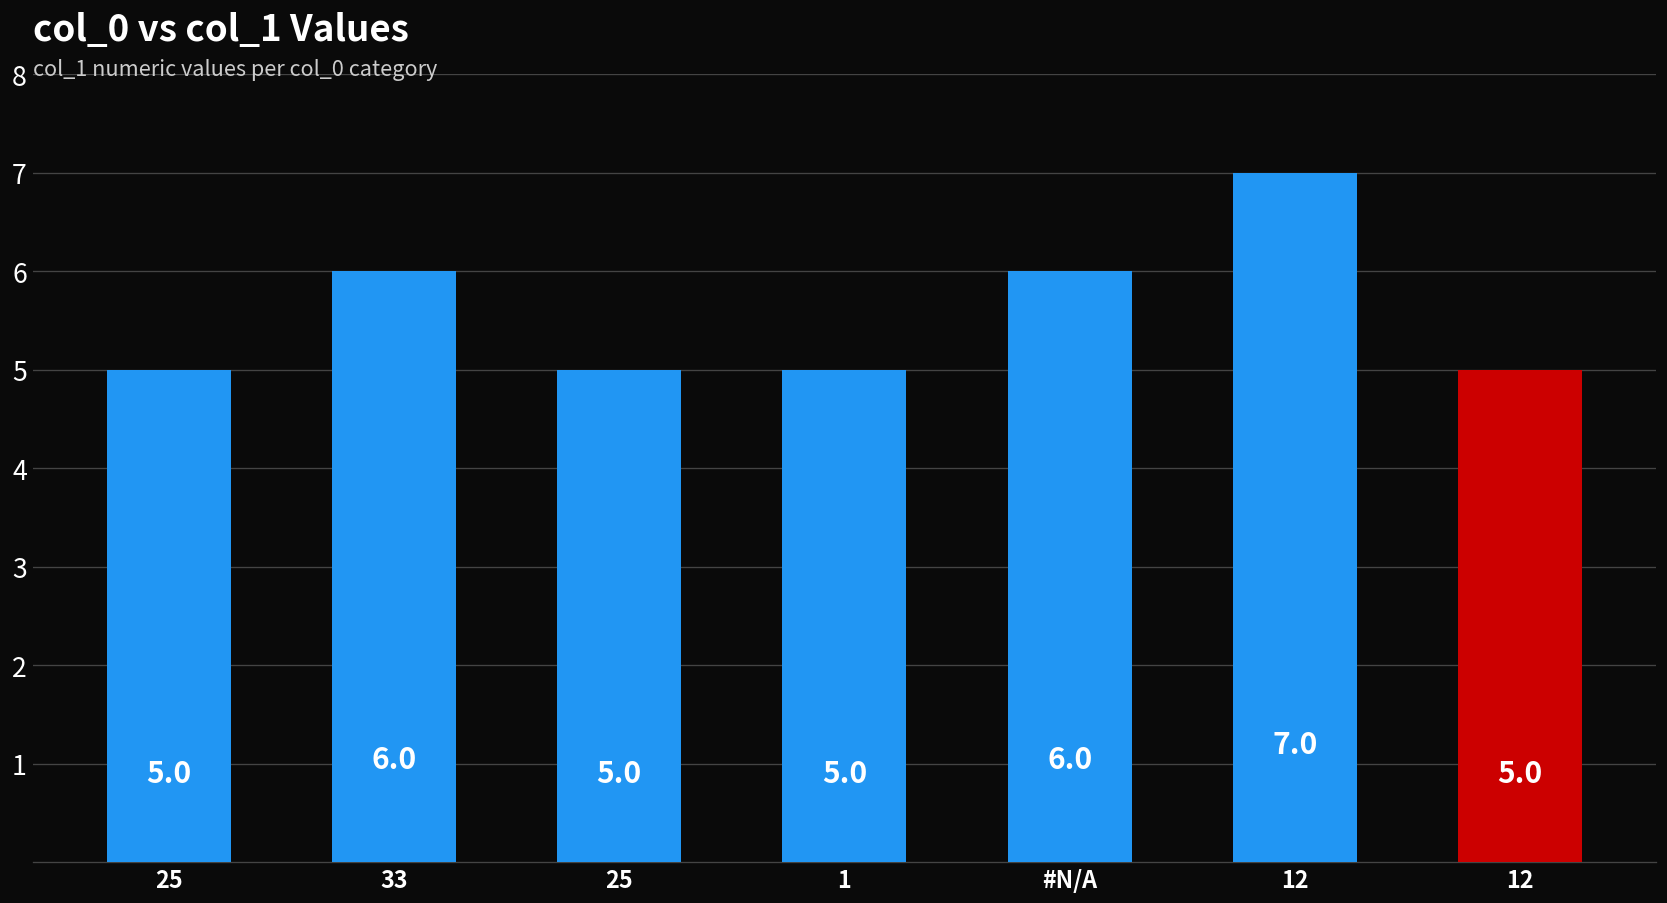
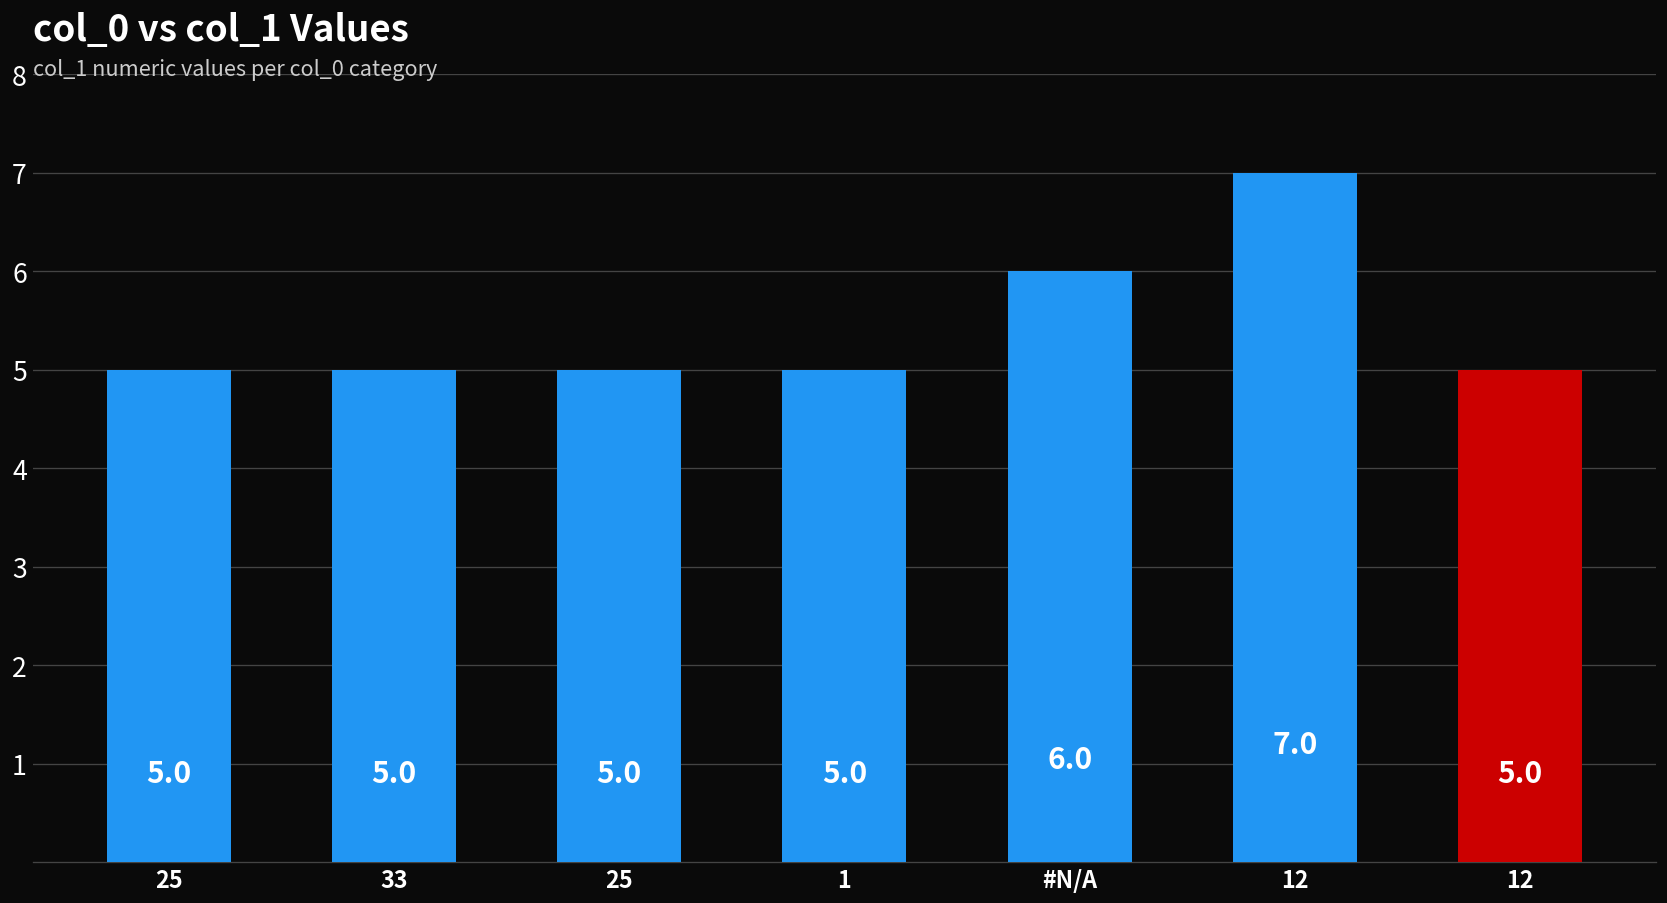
  {
-   "33": 6.0,
+   "33": 5.0,
    "1": 5.0,
    "#N/A": 6.0
  }
